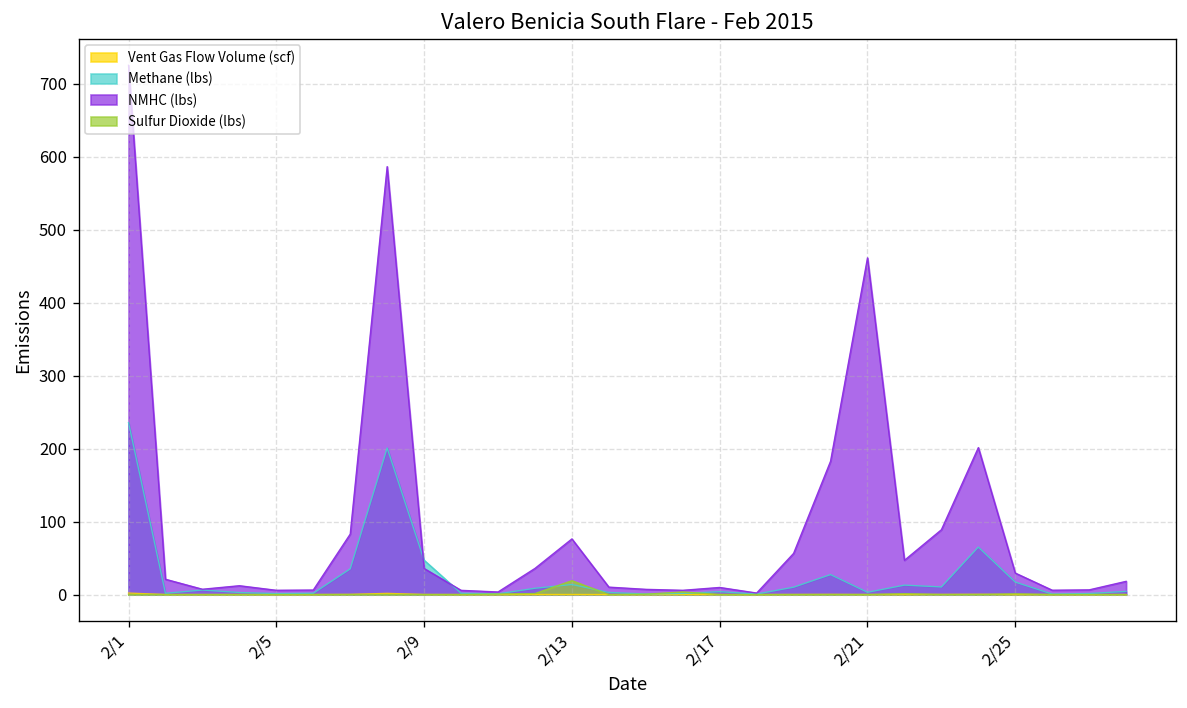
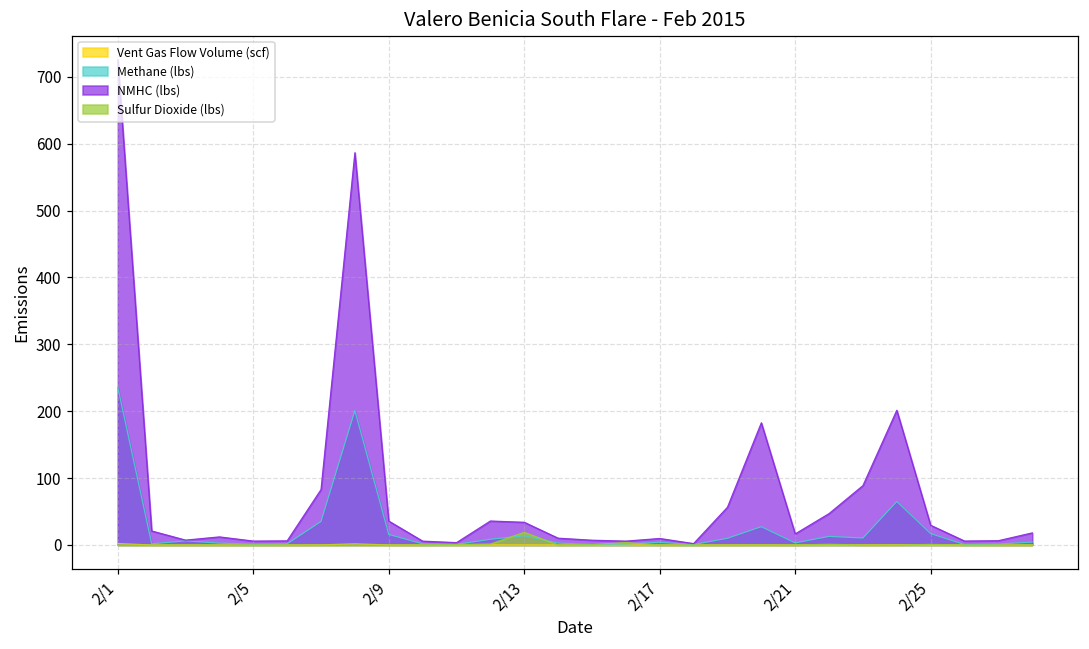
  {
    "Vent Gas Flow Volume (scf)": {
      "2/13": 0
    },
    "Methane (lbs)": {
      "2/1": 240,
-     "2/9": 50,
+     "2/9": 20,
      "2/13": 10,
      "2/25": 20
    },
    "NMHC (lbs)": {
      "2/5": 10,
      "2/9": 40,
-     "2/13": 80,
+     "2/13": 30,
      "2/17": 10,
-     "2/21": 460,
+     "2/21": 20,
      "2/25": 30
    },
    "Sulfur Dioxide (lbs)": {
      "2/13": 20
    }
  }
